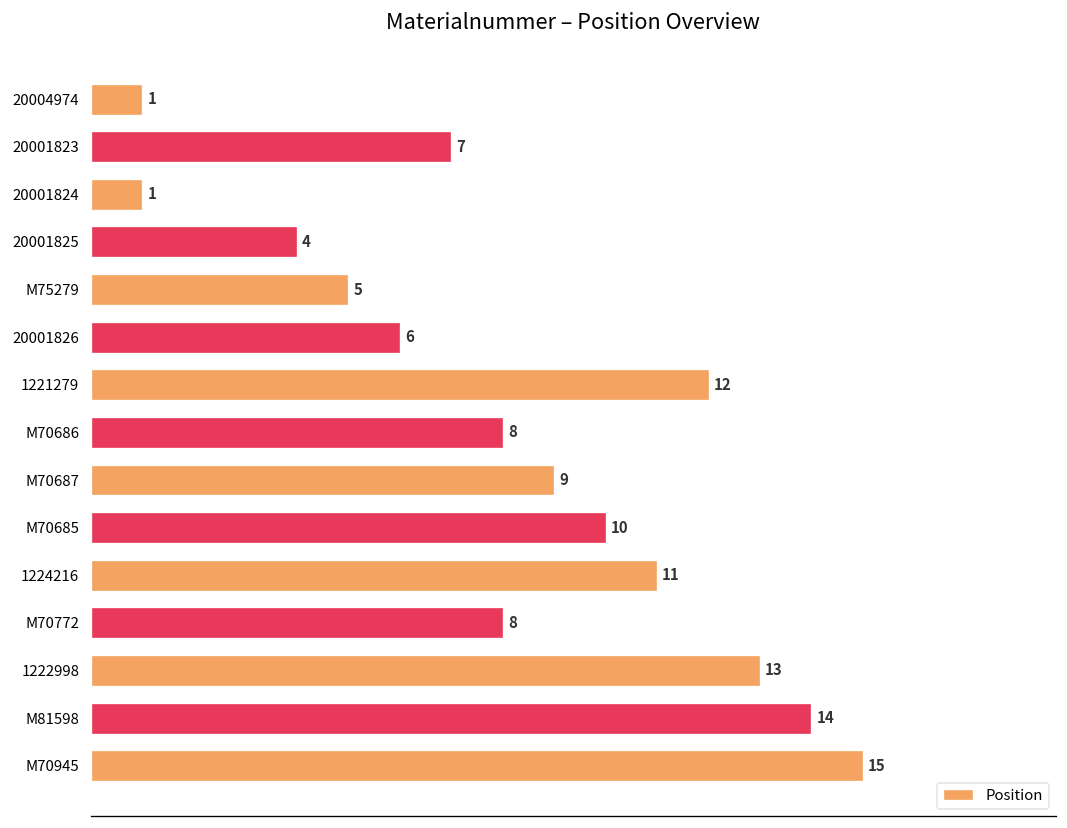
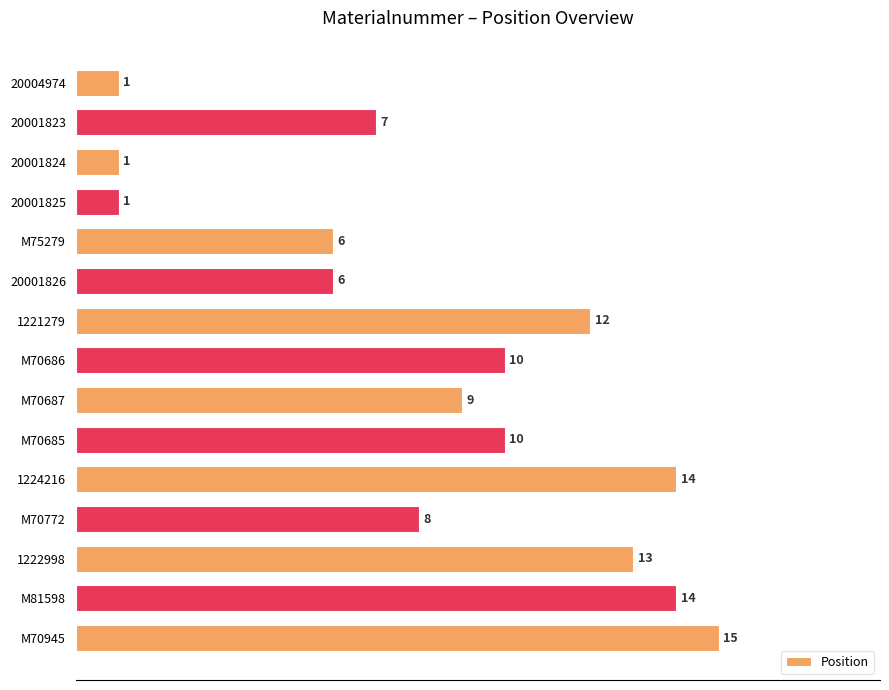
  {
    "20004974": 1,
    "20001823": 7,
    "20001824": 1,
-   "20001825": 4,
-   "M75279": 5,
+   "20001825": 1,
+   "M75279": 6,
    "20001826": 6,
    "1221279": 12,
-   "M70686": 8,
+   "M70686": 10,
    "M70687": 9,
    "M70685": 10,
-   "1224216": 11,
+   "1224216": 14,
    "M70772": 8,
    "1222998": 13,
    "M81598": 14,
    "M70945": 15
  }
